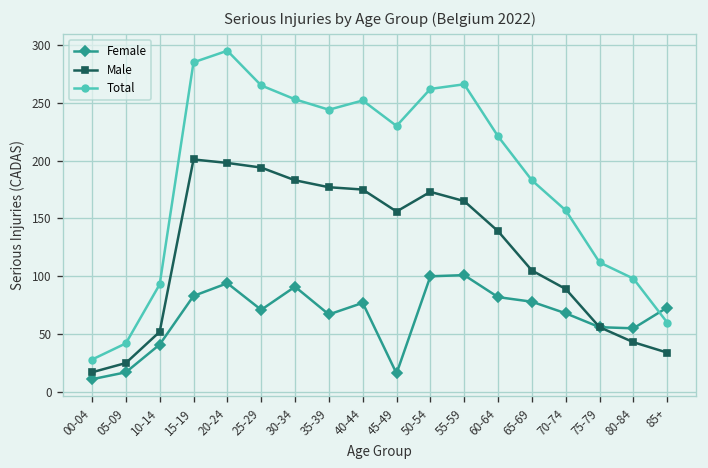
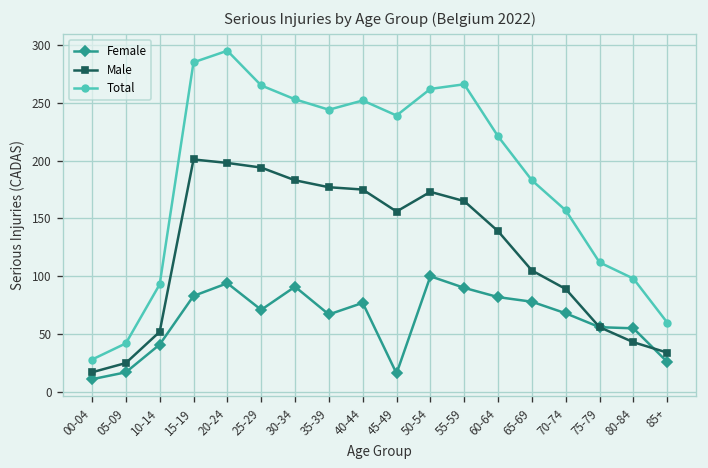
  {
    "Female": {
      "00-04": 10,
      "05-09": 20,
      "10-14": 40,
      "15-19": 80,
      "20-24": 90,
      "25-29": 70,
      "30-34": 90,
      "35-39": 70,
      "40-44": 80,
      "45-49": 20,
      "50-54": 100,
-     "55-59": 100,
+     "55-59": 90,
      "60-64": 80,
      "65-69": 80,
      "70-74": 70,
      "80-84": 60,
-     "85+": 70
+     "85+": 30
    },
    "Male": {
      "00-04": 20,
      "05-09": 30,
      "10-14": 50,
      "15-19": 200,
      "20-24": 200,
      "25-29": 190,
      "30-34": 180,
      "35-39": 180,
      "40-44": 180,
      "45-49": 160,
      "50-54": 170,
      "55-59": 170,
      "60-64": 140,
      "65-69": 110,
      "70-74": 90,
      "80-84": 40,
      "85+": 30
    },
    "Total": {
      "00-04": 30,
      "05-09": 40,
      "10-14": 90,
      "15-19": 290,
      "20-24": 300,
      "25-29": 270,
      "30-34": 250,
      "35-39": 240,
      "40-44": 250,
-     "45-49": 230,
+     "45-49": 240,
      "50-54": 260,
      "55-59": 270,
      "60-64": 220,
      "65-69": 180,
      "70-74": 160,
      "75-79": 110,
      "80-84": 100,
      "85+": 60
    }
  }
